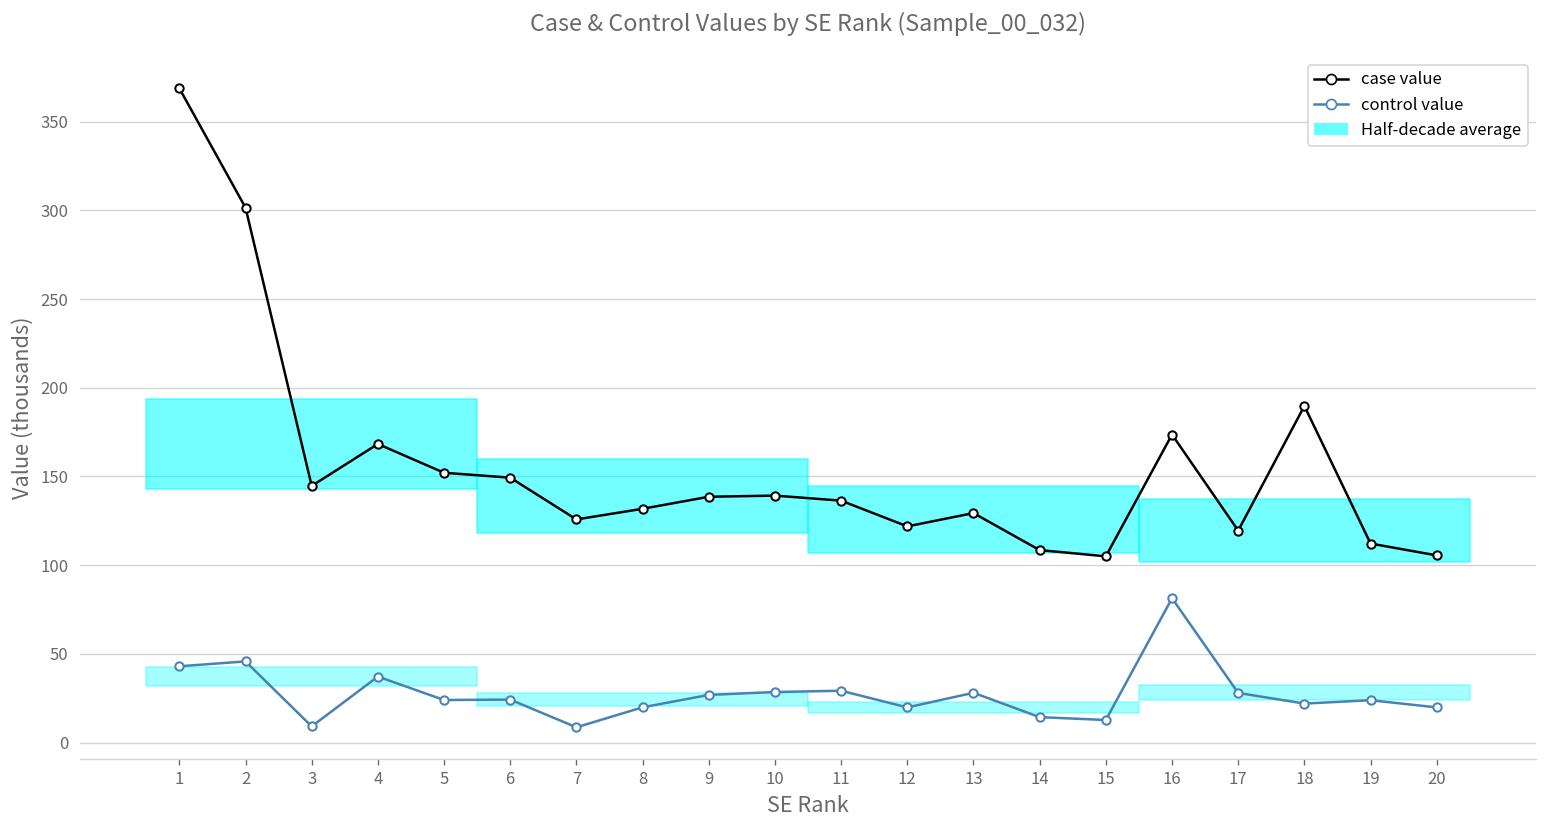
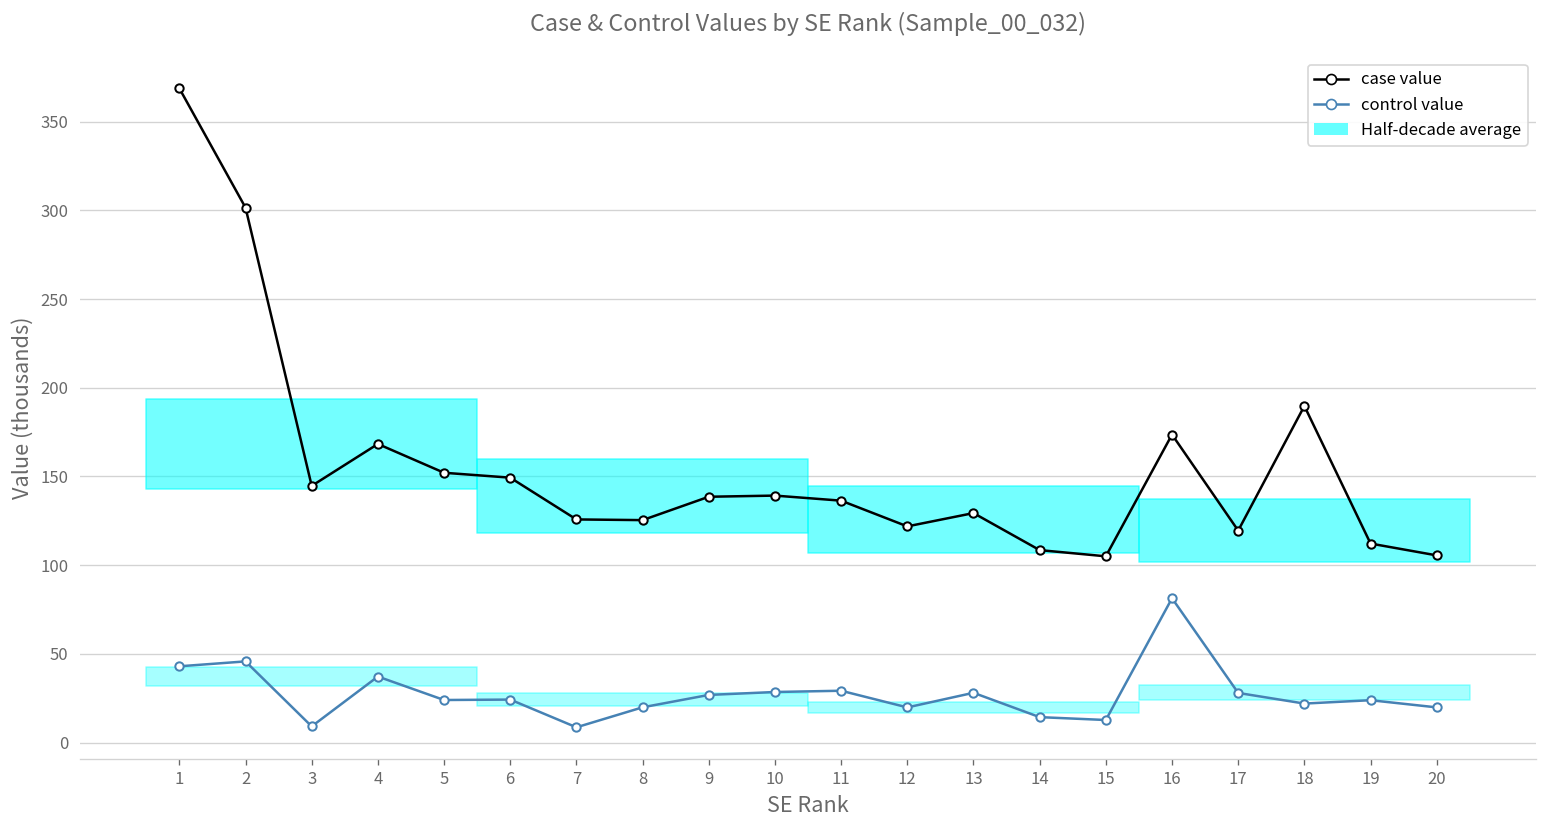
  {
    "case value": {
      "1": 369,
      "2": 302,
      "3": 145,
      "4": 168,
      "5": 152,
      "6": 149,
      "7": 126,
-     "8": 132,
+     "8": 125,
      "9": 139,
      "10": 139,
      "11": 136,
      "12": 122,
      "13": 129,
      "14": 108,
      "15": 105,
      "16": 174,
      "17": 119,
      "18": 190,
      "19": 112,
      "20": 106
    },
    "control value": {
      "1": 43,
      "2": 46,
      "3": 9,
      "4": 37,
      "5": 24,
      "6": 24,
      "7": 9,
      "8": 20,
      "9": 27,
      "10": 29,
      "11": 29,
      "12": 20,
      "13": 28,
      "14": 14,
      "15": 13,
      "16": 81,
      "17": 28,
      "18": 22,
      "19": 24,
      "20": 20
    }
  }
